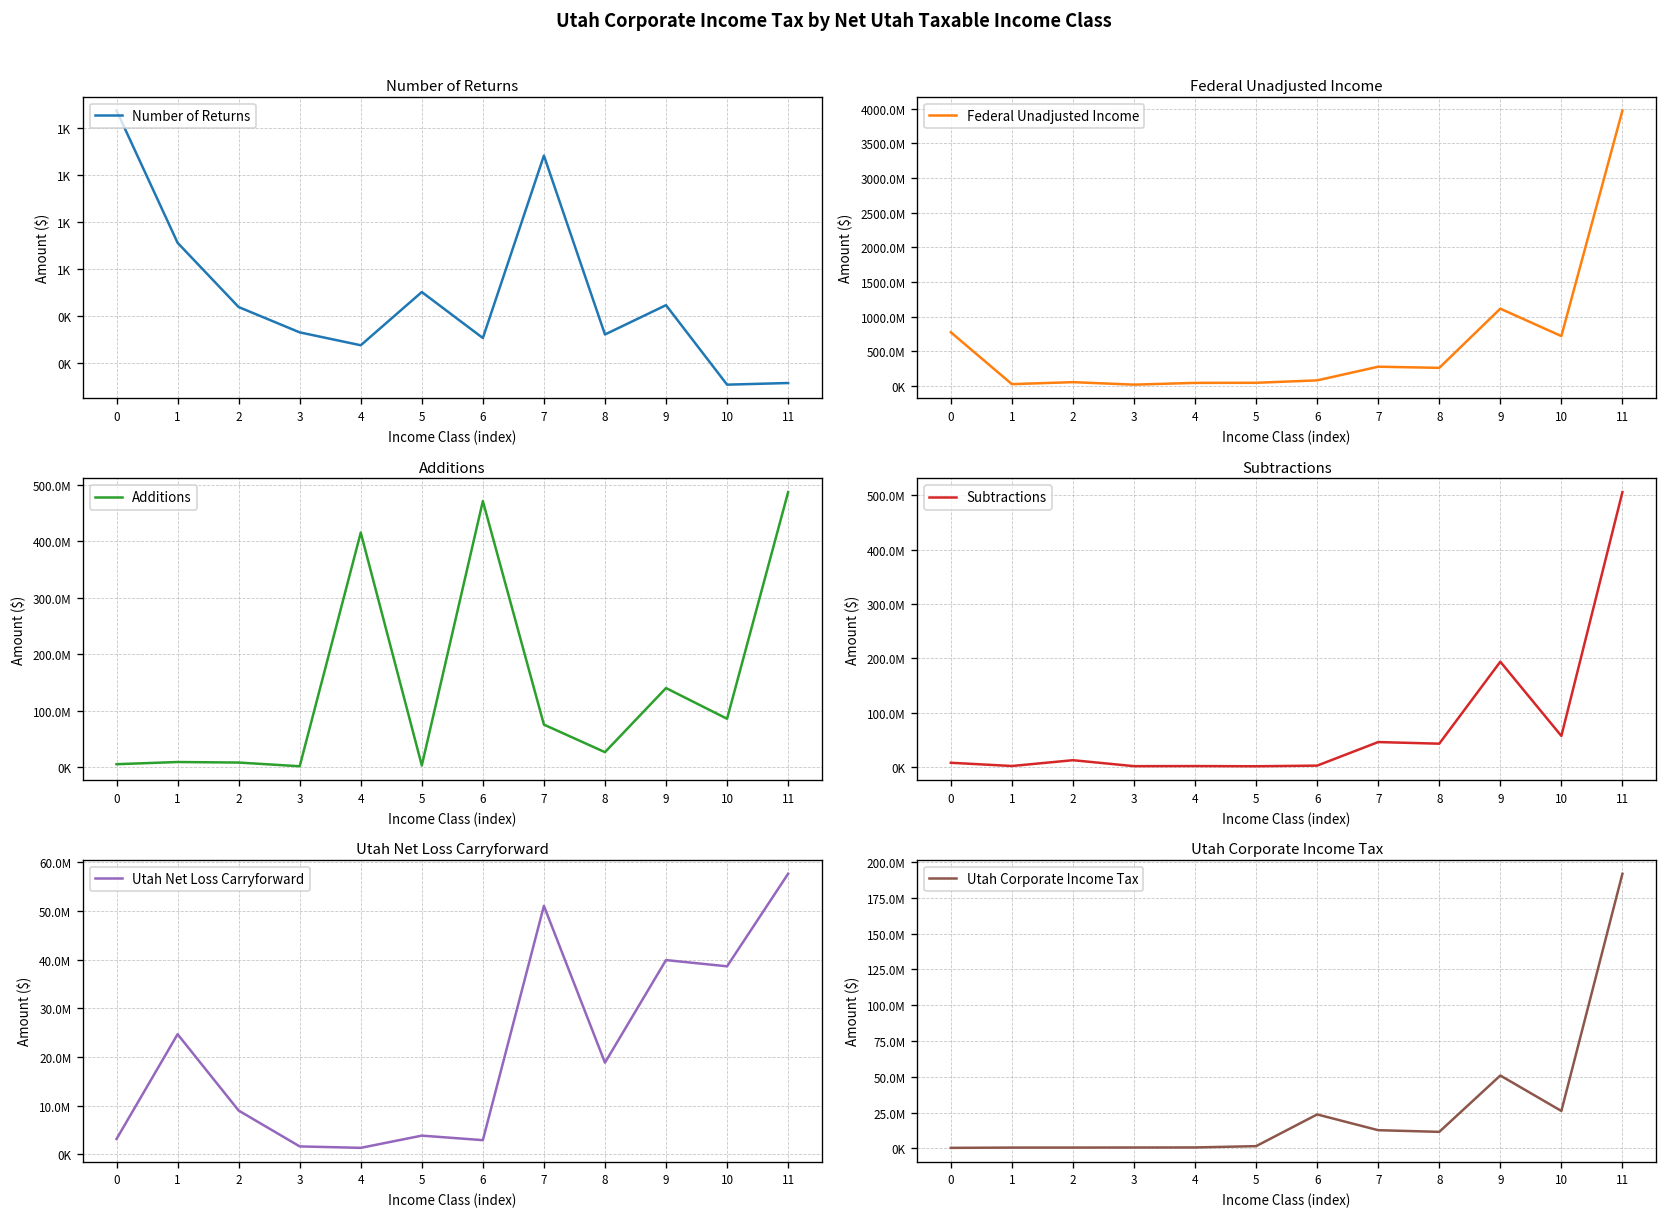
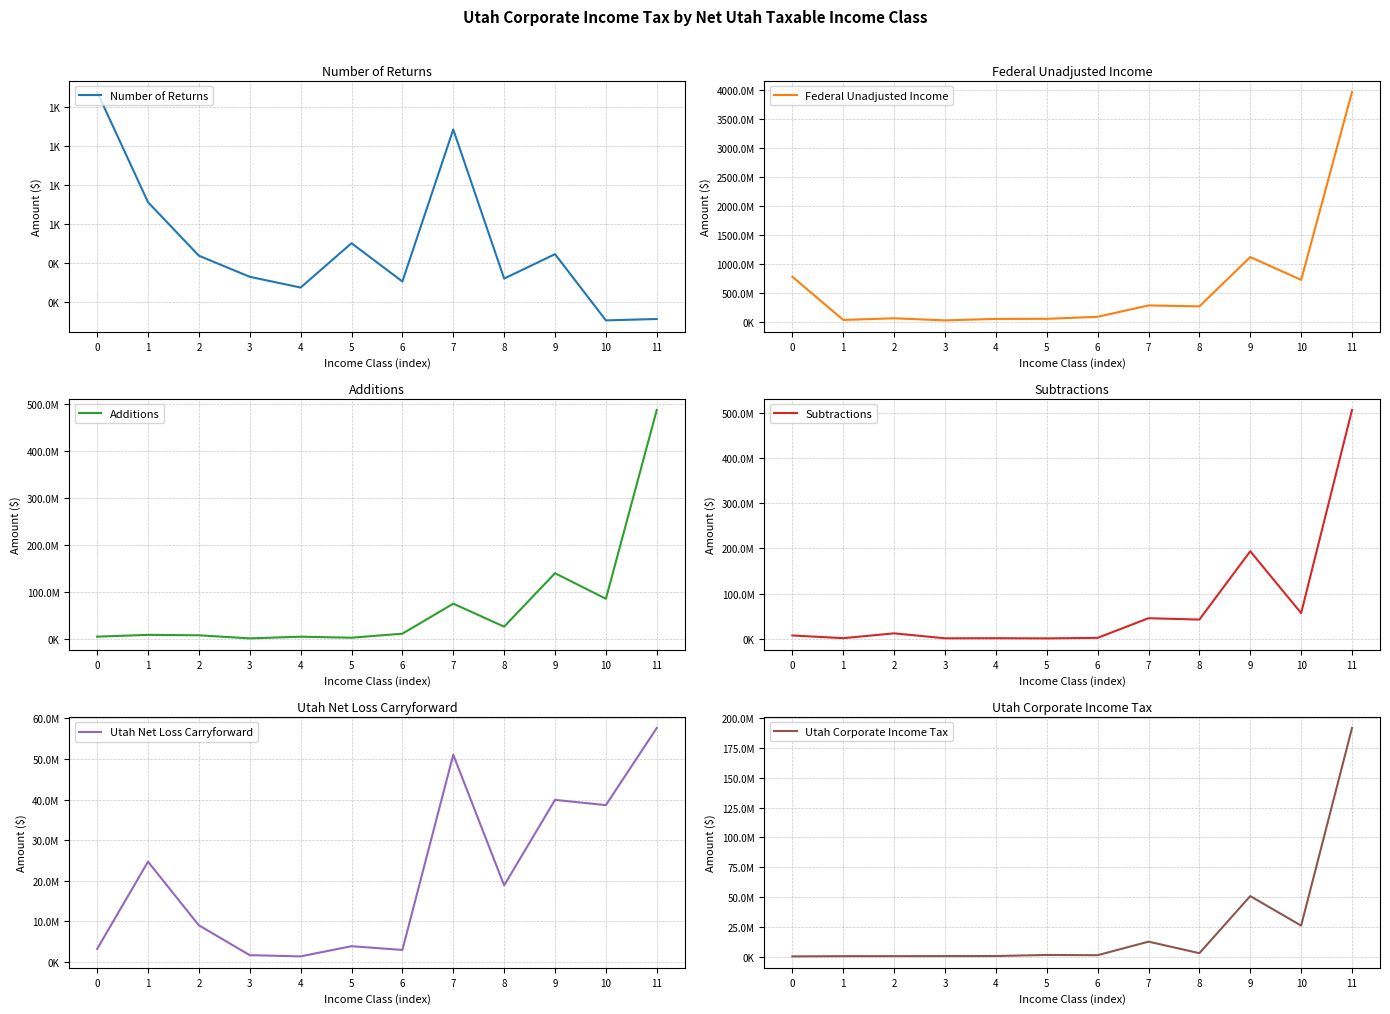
  {
    "Federal Unadjusted Income": {
      "0": 800000000,
      "1": 0,
      "2": 100000000,
      "3": 0,
      "4": 0,
      "5": 0,
      "6": 100000000,
      "7": 300000000,
      "8": 300000000,
      "9": 1100000000,
      "10": 700000000,
      "11": 4000000000
    },
    "Additions": {
      "0": 0,
      "1": 10000000,
      "2": 10000000,
      "3": 0,
-     "4": 420000000,
+     "4": 0,
      "5": 0,
-     "6": 470000000,
+     "6": 10000000,
      "7": 80000000,
      "8": 30000000,
      "9": 140000000,
      "10": 90000000,
      "11": 490000000
    },
    "Subtractions": {
      "0": 10000000,
      "1": 0,
      "2": 10000000,
      "3": 0,
      "4": 0,
      "5": 0,
      "6": 0,
      "7": 50000000,
      "8": 40000000,
      "9": 190000000,
      "10": 60000000,
      "11": 510000000
    },
    "Utah Net Loss Carryforward": {
      "0": 3000000,
      "1": 25000000,
      "2": 9000000,
      "3": 2000000,
      "4": 1000000,
      "5": 4000000,
      "6": 3000000,
      "7": 51000000,
      "8": 19000000,
      "9": 40000000,
      "10": 39000000,
      "11": 58000000
    },
    "Utah Corporate Income Tax": {
      "0": 0,
      "1": 1000000,
      "2": 1000000,
      "3": 1000000,
      "4": 1000000,
      "5": 2000000,
-     "6": 24000000,
+     "6": 1000000,
      "7": 13000000,
-     "8": 12000000,
+     "8": 3000000,
      "9": 51000000,
      "10": 26000000,
      "11": 192000000
    }
  }
